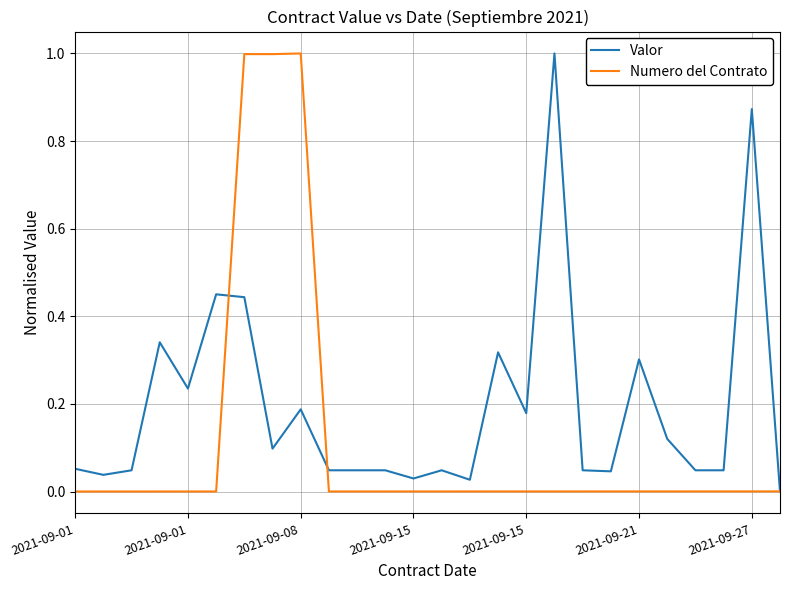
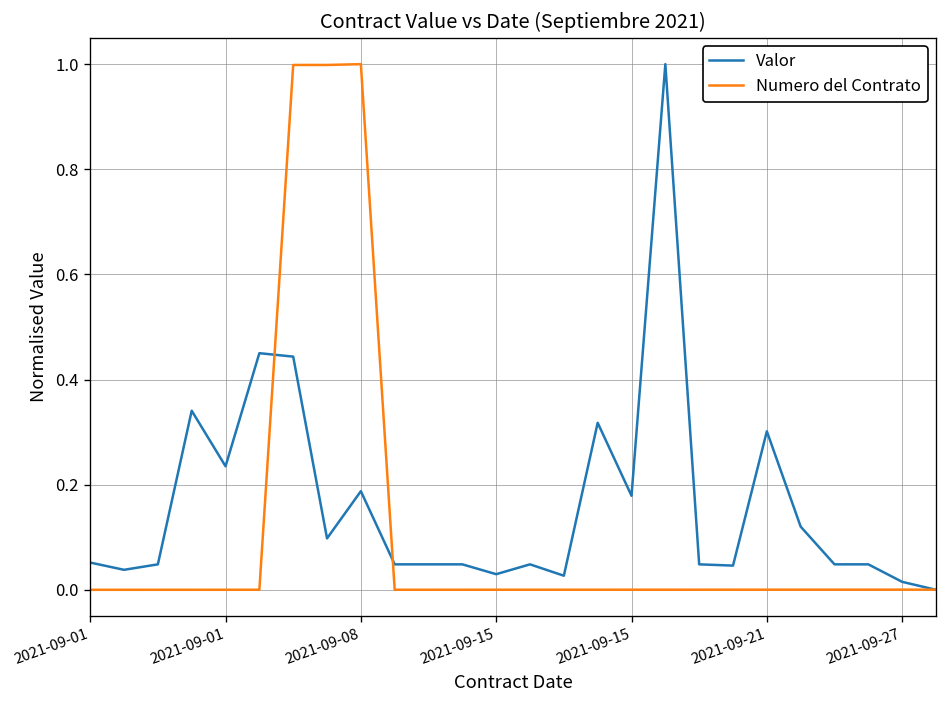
  {
    "Valor": {
      "2021-09-08": 0.19,
-     "2021-09-27": 0.87
+     "2021-09-27": 0.02
    },
    "Numero del Contrato": {
      "2021-09-08": 1.00,
      "2021-09-27": 0.00
    }
  }
